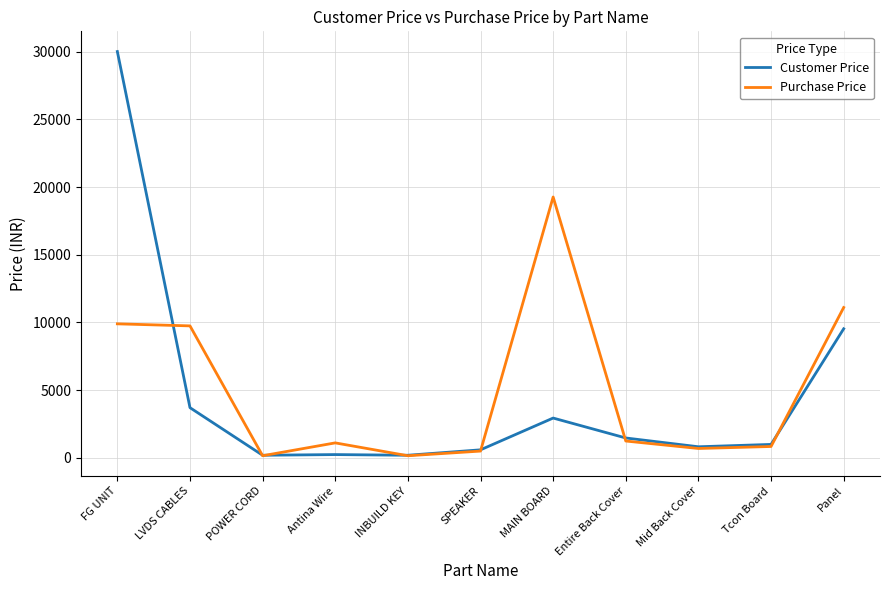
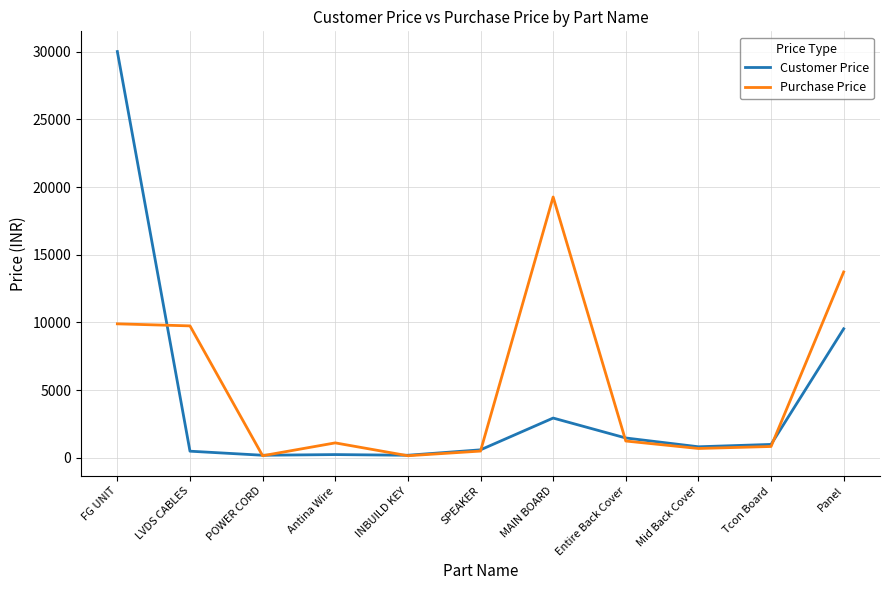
  {
    "Customer Price": {
      "FG UNIT": 30000,
-     "LVDS CABLES": 3700,
+     "LVDS CABLES": 500,
      "Antina Wire": 300,
      "MAIN BOARD": 2900,
      "Entire Back Cover": 1500,
      "Panel": 9500
    },
    "Purchase Price": {
      "FG UNIT": 9900,
      "LVDS CABLES": 9700,
      "Antina Wire": 1100,
      "MAIN BOARD": 19300,
      "Entire Back Cover": 1300,
-     "Panel": 11100
+     "Panel": 13700
    }
  }
